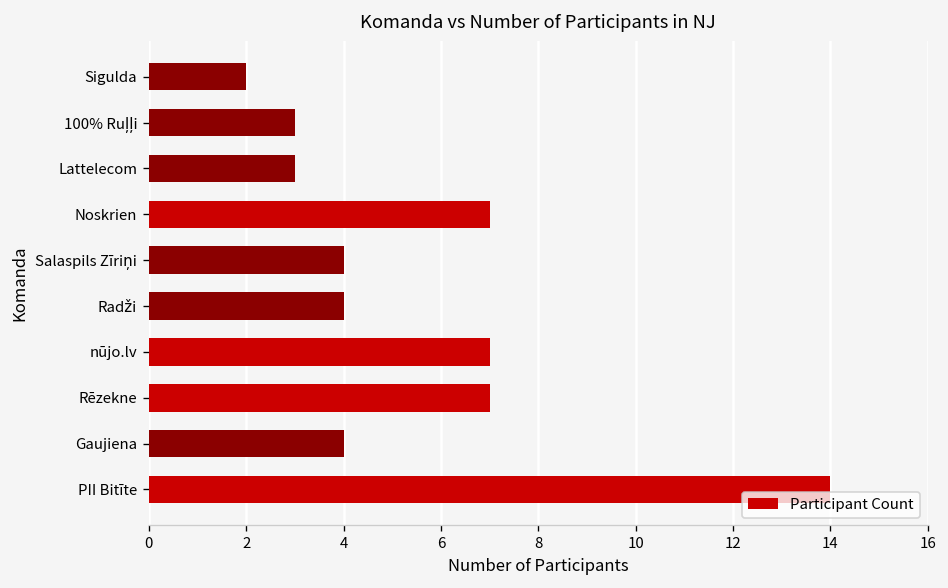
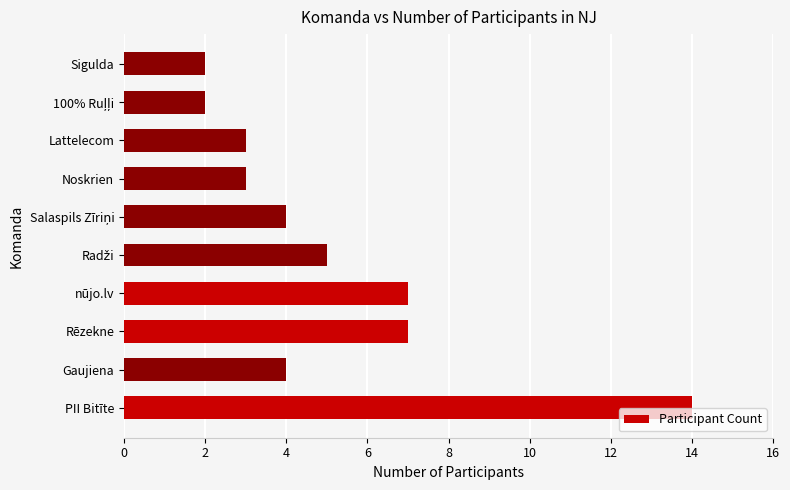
  {
    "Sigulda": 2,
-   "100% Ruļļi": 3,
+   "100% Ruļļi": 2,
    "Lattelecom": 3,
-   "Noskrien": 7,
+   "Noskrien": 3,
    "Salaspils Zīriņi": 4,
-   "Radži": 4,
+   "Radži": 5,
    "nūjo.lv": 7,
    "Rēzekne": 7,
    "Gaujiena": 4,
    "PII Bitīte": 14
  }
